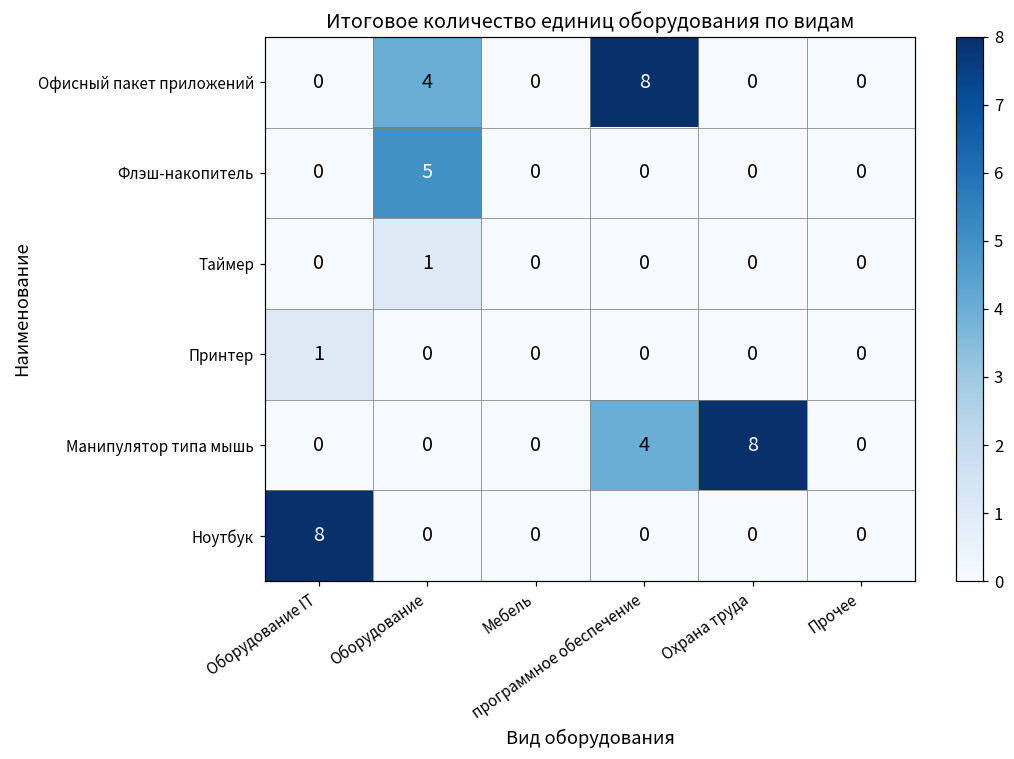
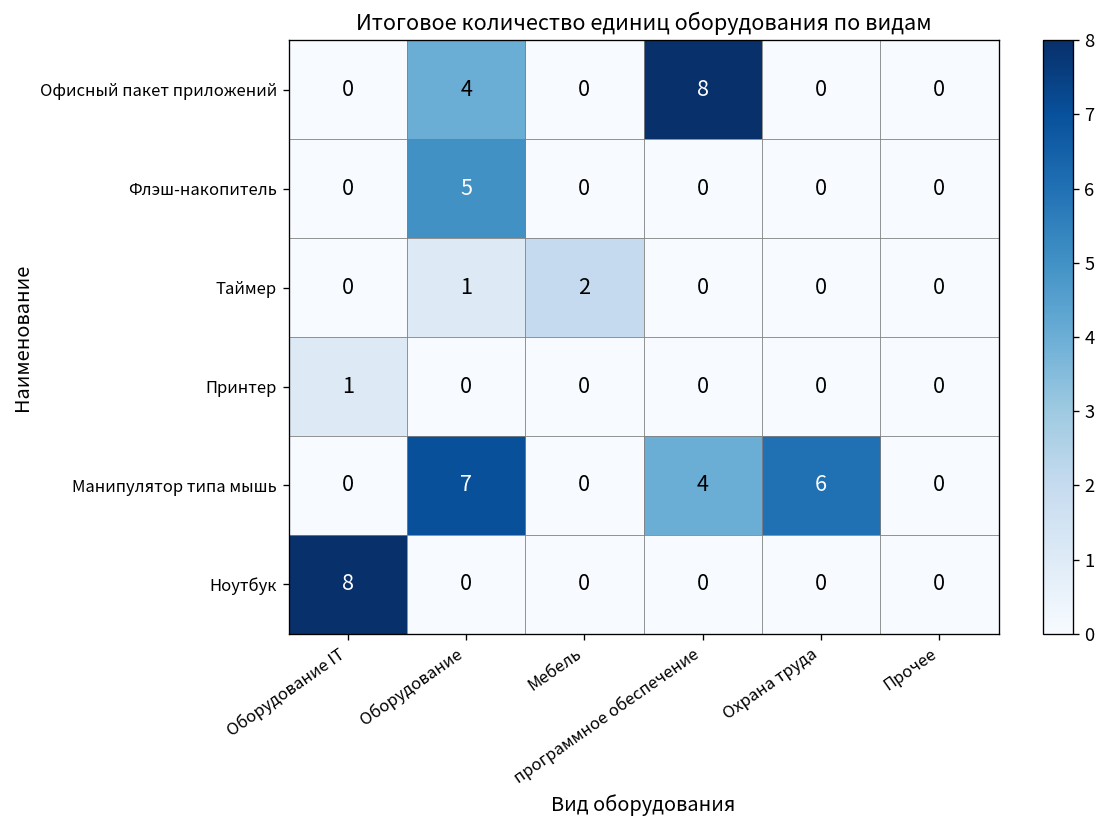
  {
    "Офисный пакет приложений": {
      "Оборудование IT": 0,
      "Оборудование": 4,
      "Мебель": 0,
      "программное обеспечение": 8,
      "Охрана труда": 0,
      "Прочее": 0
    },
    "Флэш-накопитель": {
      "Оборудование IT": 0,
      "Оборудование": 5,
      "Мебель": 0,
      "программное обеспечение": 0,
      "Охрана труда": 0,
      "Прочее": 0
    },
    "Таймер": {
      "Оборудование IT": 0,
      "Оборудование": 1,
-     "Мебель": 0,
+     "Мебель": 2,
      "программное обеспечение": 0,
      "Охрана труда": 0,
      "Прочее": 0
    },
    "Принтер": {
      "Оборудование IT": 1,
      "Оборудование": 0,
      "Мебель": 0,
      "программное обеспечение": 0,
      "Охрана труда": 0,
      "Прочее": 0
    },
    "Манипулятор типа мышь": {
      "Оборудование IT": 0,
-     "Оборудование": 0,
+     "Оборудование": 7,
      "Мебель": 0,
      "программное обеспечение": 4,
-     "Охрана труда": 8,
+     "Охрана труда": 6,
      "Прочее": 0
    },
    "Ноутбук": {
      "Оборудование IT": 8,
      "Оборудование": 0,
      "Мебель": 0,
      "программное обеспечение": 0,
      "Охрана труда": 0,
      "Прочее": 0
    }
  }
